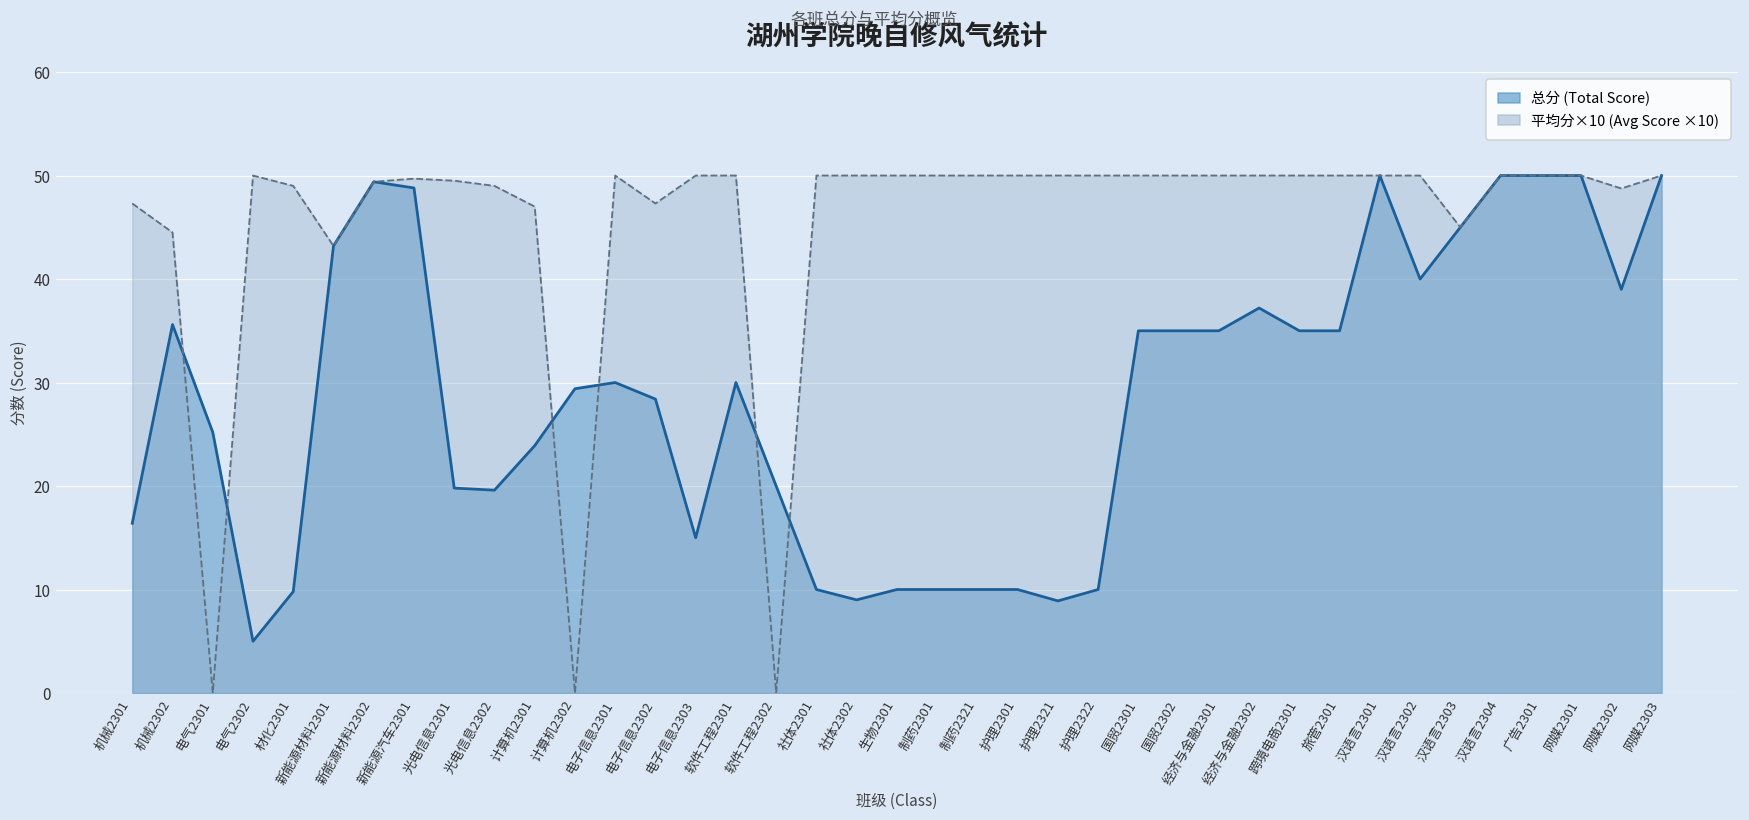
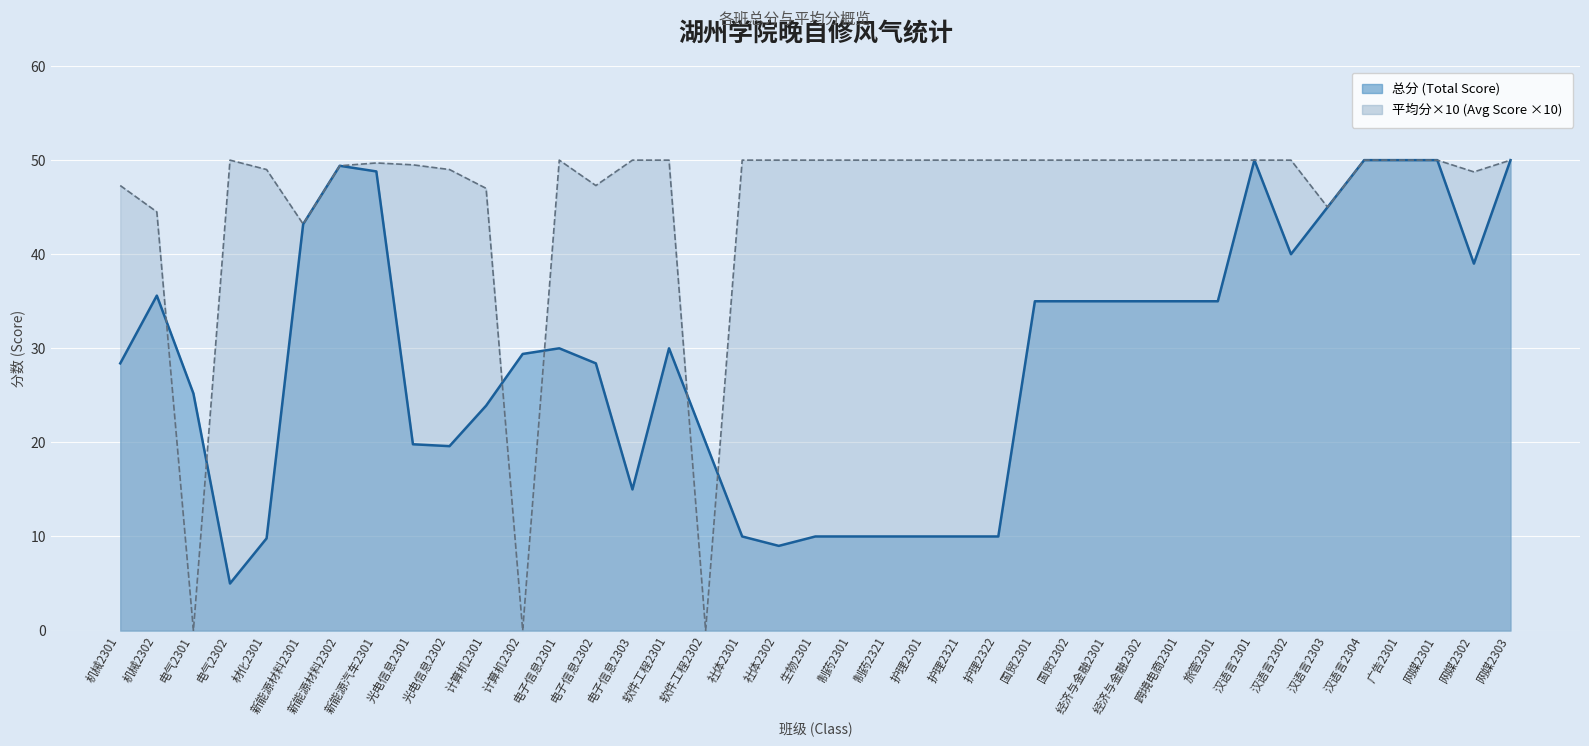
  {
    "总分 (Total Score)": {
-     "机械2301": 16,
+     "机械2301": 28,
      "机械2302": 36,
      "电气2301": 25,
      "电气2302": 5,
      "材化2301": 10,
      "新能源汽车2301": 49,
      "光电信息2301": 20,
      "光电信息2302": 20,
      "计算机2301": 24,
      "计算机2302": 29,
      "电子信息2301": 30,
      "电子信息2302": 28,
      "电子信息2303": 15,
      "软件工程2301": 30,
      "软件工程2302": 20,
      "社体2301": 10,
      "社体2302": 9,
      "生物2301": 10,
      "制药2301": 10,
      "制药2321": 10,
      "护理2301": 10,
-     "护理2321": 9,
+     "护理2321": 10,
      "护理2322": 10,
      "国贸2301": 35,
      "国贸2302": 35,
      "经济与金融2301": 35,
-     "经济与金融2302": 37,
+     "经济与金融2302": 35,
      "跨境电商2301": 35,
      "旅管2301": 35,
      "汉语言2302": 40,
      "网媒2302": 39
    },
    "平均分×10 (Avg Score ×10)": {
      "机械2301": 47,
      "机械2302": 45,
      "电气2301": 0,
      "电气2302": 50,
      "材化2301": 49,
      "新能源汽车2301": 50,
      "光电信息2301": 50,
      "光电信息2302": 49,
      "计算机2301": 47,
      "计算机2302": 0,
      "电子信息2301": 50,
      "电子信息2302": 47,
      "电子信息2303": 50,
      "软件工程2301": 50,
      "软件工程2302": 0,
      "社体2301": 50,
      "社体2302": 50,
      "生物2301": 50,
      "制药2301": 50,
      "制药2321": 50,
      "护理2301": 50,
      "护理2321": 50,
      "护理2322": 50,
      "国贸2301": 50,
      "国贸2302": 50,
      "经济与金融2301": 50,
      "经济与金融2302": 50,
      "跨境电商2301": 50,
      "旅管2301": 50,
      "汉语言2302": 50,
      "网媒2302": 49
    }
  }
